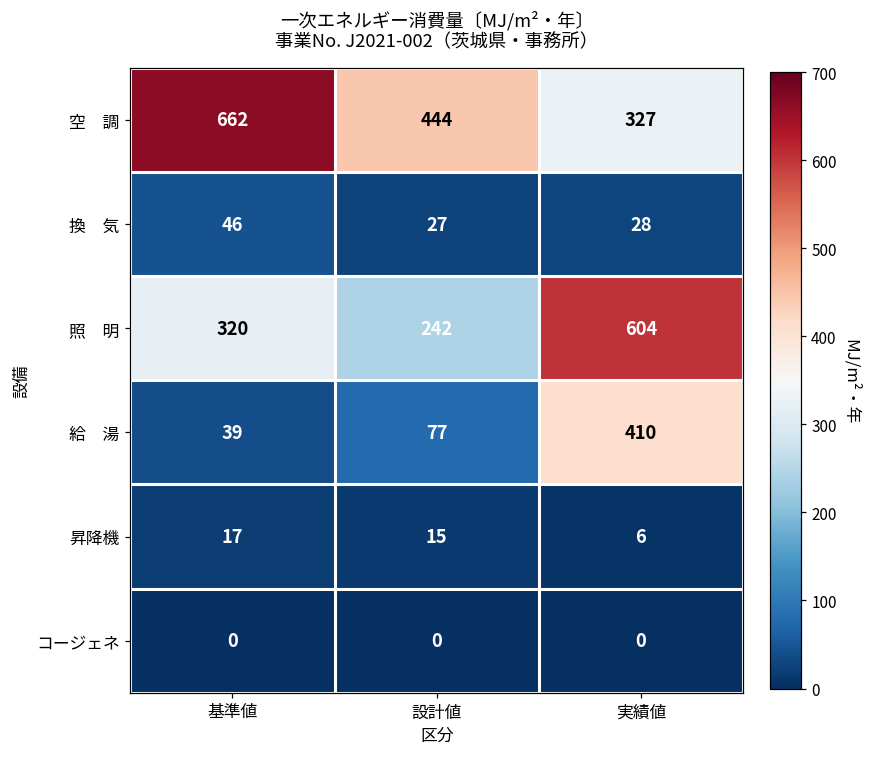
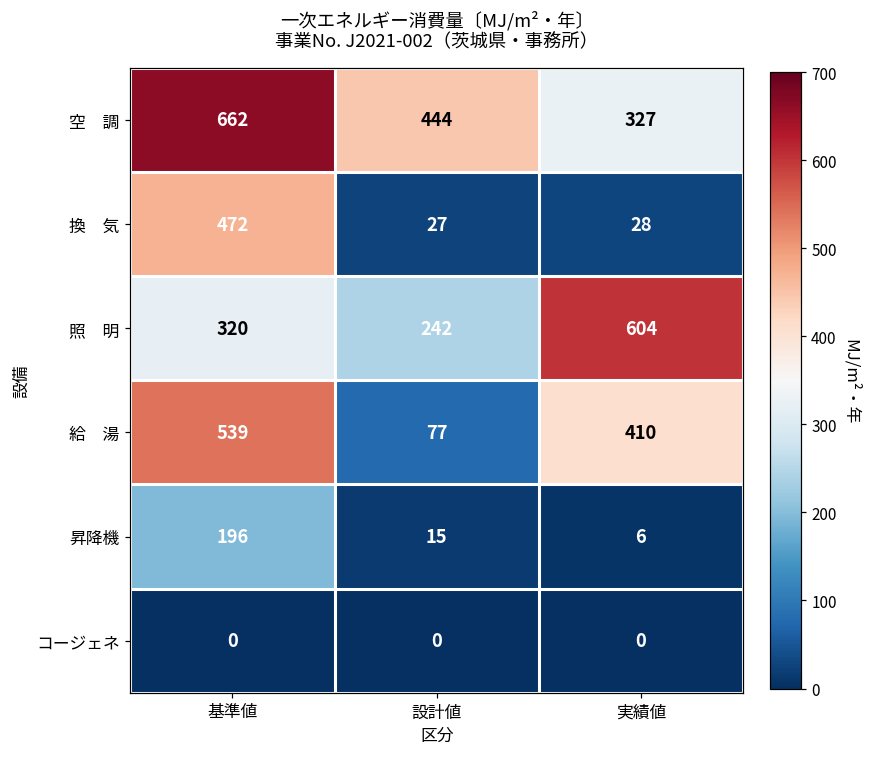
  {
    "空 調": {
      "基準値": 662,
      "設計値": 444,
      "実績値": 327
    },
    "換 気": {
-     "基準値": 46,
+     "基準値": 472,
      "設計値": 27,
      "実績値": 28
    },
    "照 明": {
      "基準値": 320,
      "設計値": 242,
      "実績値": 604
    },
    "給 湯": {
-     "基準値": 39,
+     "基準値": 539,
      "設計値": 77,
      "実績値": 410
    },
    "昇降機": {
-     "基準値": 17,
+     "基準値": 196,
      "設計値": 15,
      "実績値": 6
    },
    "コージェネ": {
      "基準値": 0,
      "設計値": 0,
      "実績値": 0
    }
  }
